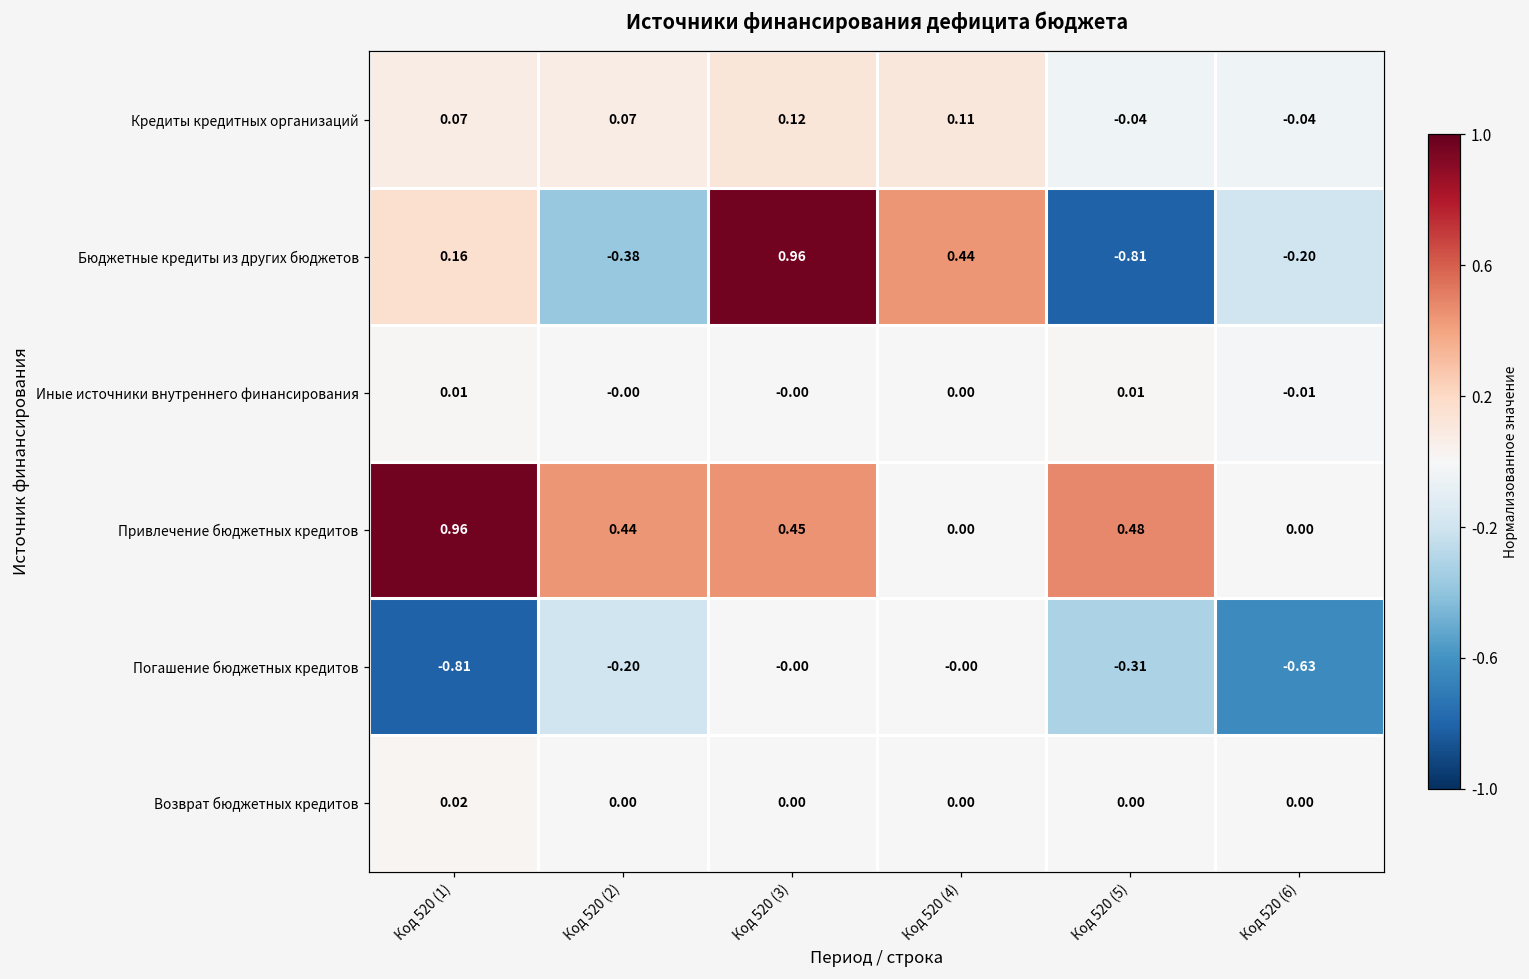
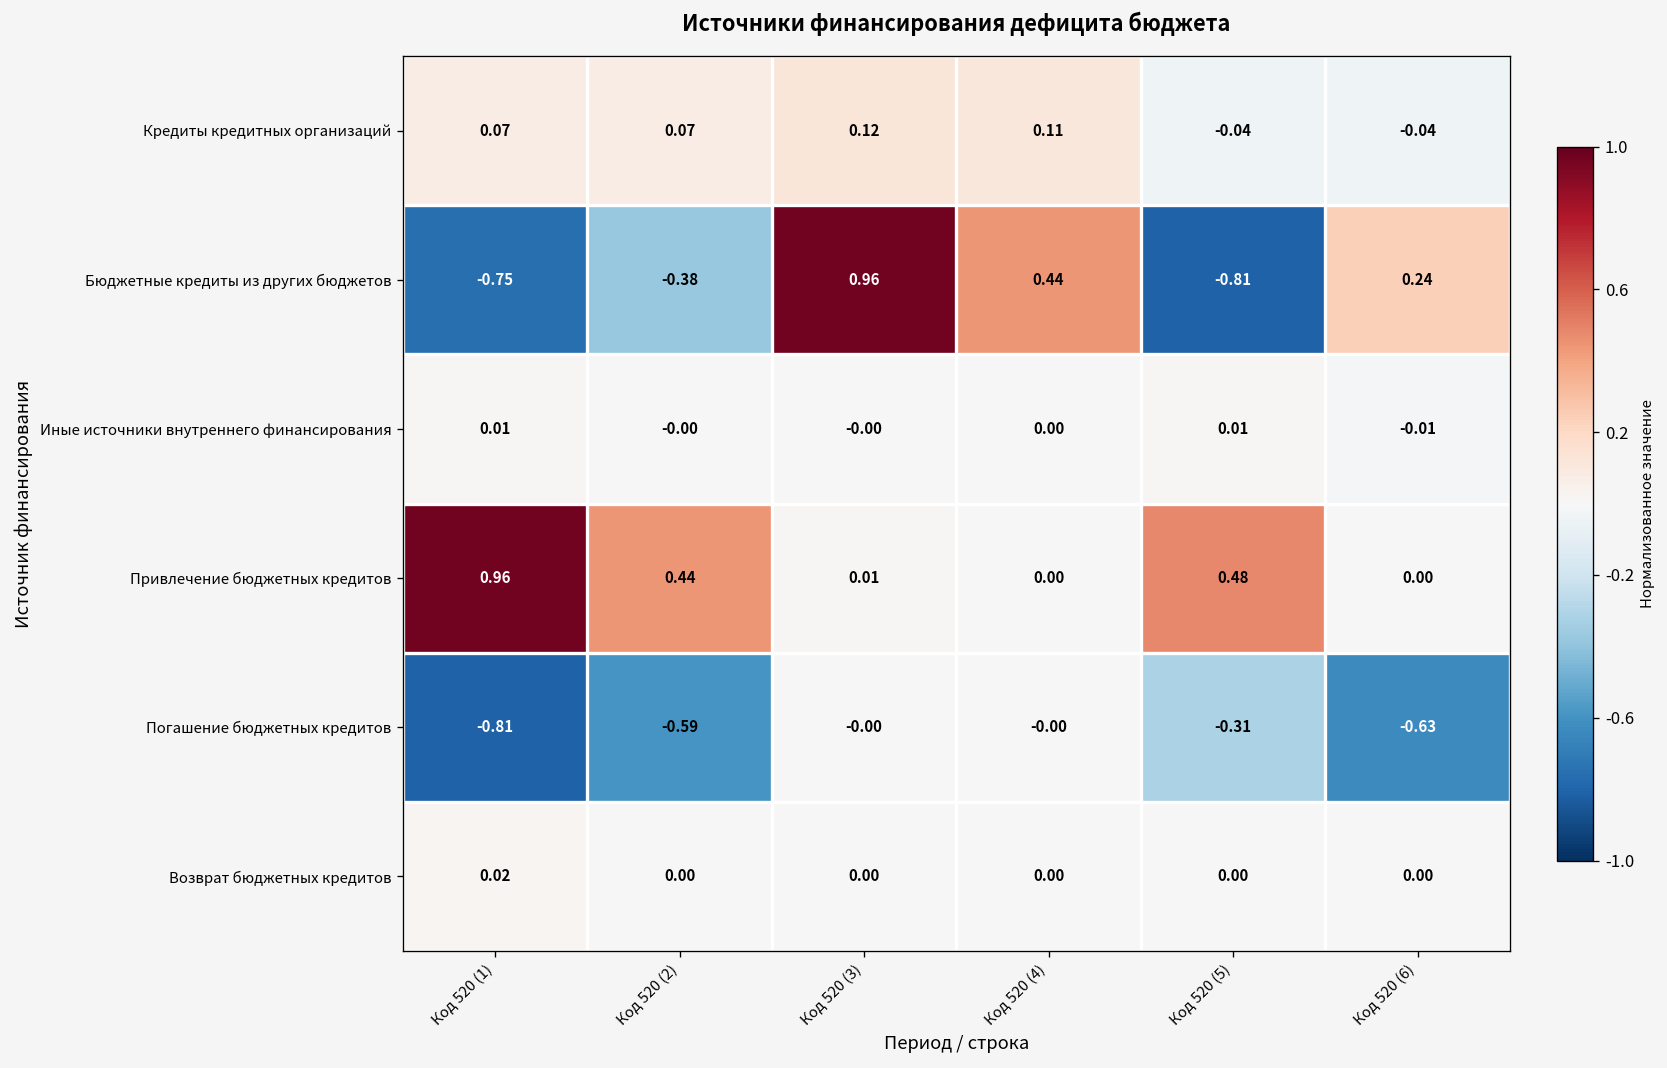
  {
    "Кредиты кредитных организаций": {
      "Код 520 (1)": 0.07,
      "Код 520 (2)": 0.07,
      "Код 520 (3)": 0.12,
      "Код 520 (4)": 0.11,
      "Код 520 (5)": -0.04,
      "Код 520 (6)": -0.04
    },
    "Бюджетные кредиты из других бюджетов": {
-     "Код 520 (1)": 0.16,
+     "Код 520 (1)": -0.75,
      "Код 520 (2)": -0.38,
      "Код 520 (3)": 0.96,
      "Код 520 (4)": 0.44,
      "Код 520 (5)": -0.81,
-     "Код 520 (6)": -0.20
+     "Код 520 (6)": 0.24
    },
    "Иные источники внутреннего финансирования": {
      "Код 520 (1)": 0.01,
      "Код 520 (2)": -0.00,
      "Код 520 (3)": -0.00,
      "Код 520 (4)": 0.00,
      "Код 520 (5)": 0.01,
      "Код 520 (6)": -0.01
    },
    "Привлечение бюджетных кредитов": {
      "Код 520 (1)": 0.96,
      "Код 520 (2)": 0.44,
-     "Код 520 (3)": 0.45,
+     "Код 520 (3)": 0.01,
      "Код 520 (4)": 0.00,
      "Код 520 (5)": 0.48,
      "Код 520 (6)": 0.00
    },
    "Погашение бюджетных кредитов": {
      "Код 520 (1)": -0.81,
-     "Код 520 (2)": -0.20,
+     "Код 520 (2)": -0.59,
      "Код 520 (3)": -0.00,
      "Код 520 (4)": -0.00,
      "Код 520 (5)": -0.31,
      "Код 520 (6)": -0.63
    },
    "Возврат бюджетных кредитов": {
      "Код 520 (1)": 0.02,
      "Код 520 (2)": 0.00,
      "Код 520 (3)": 0.00,
      "Код 520 (4)": 0.00,
      "Код 520 (5)": 0.00,
      "Код 520 (6)": 0.00
    }
  }
